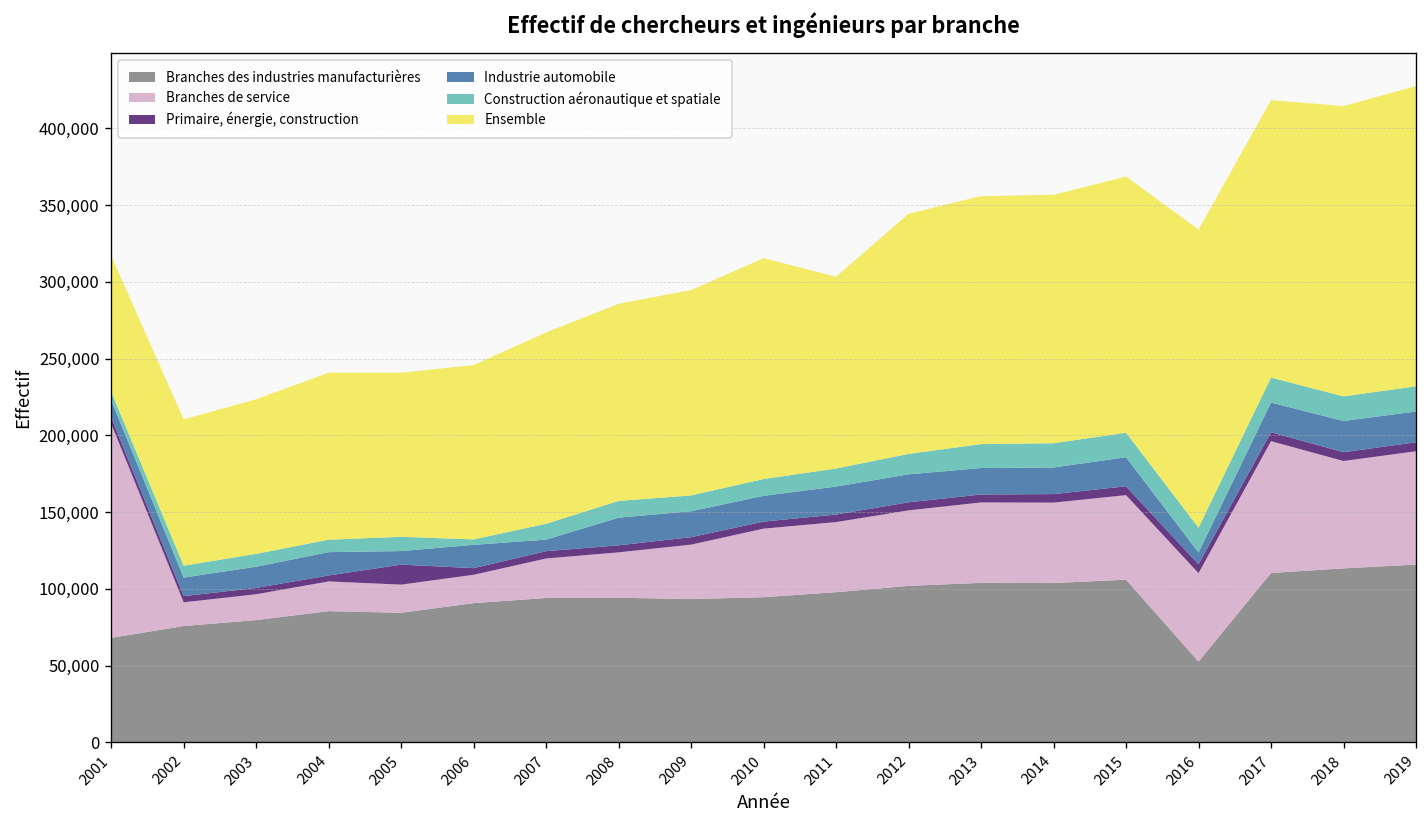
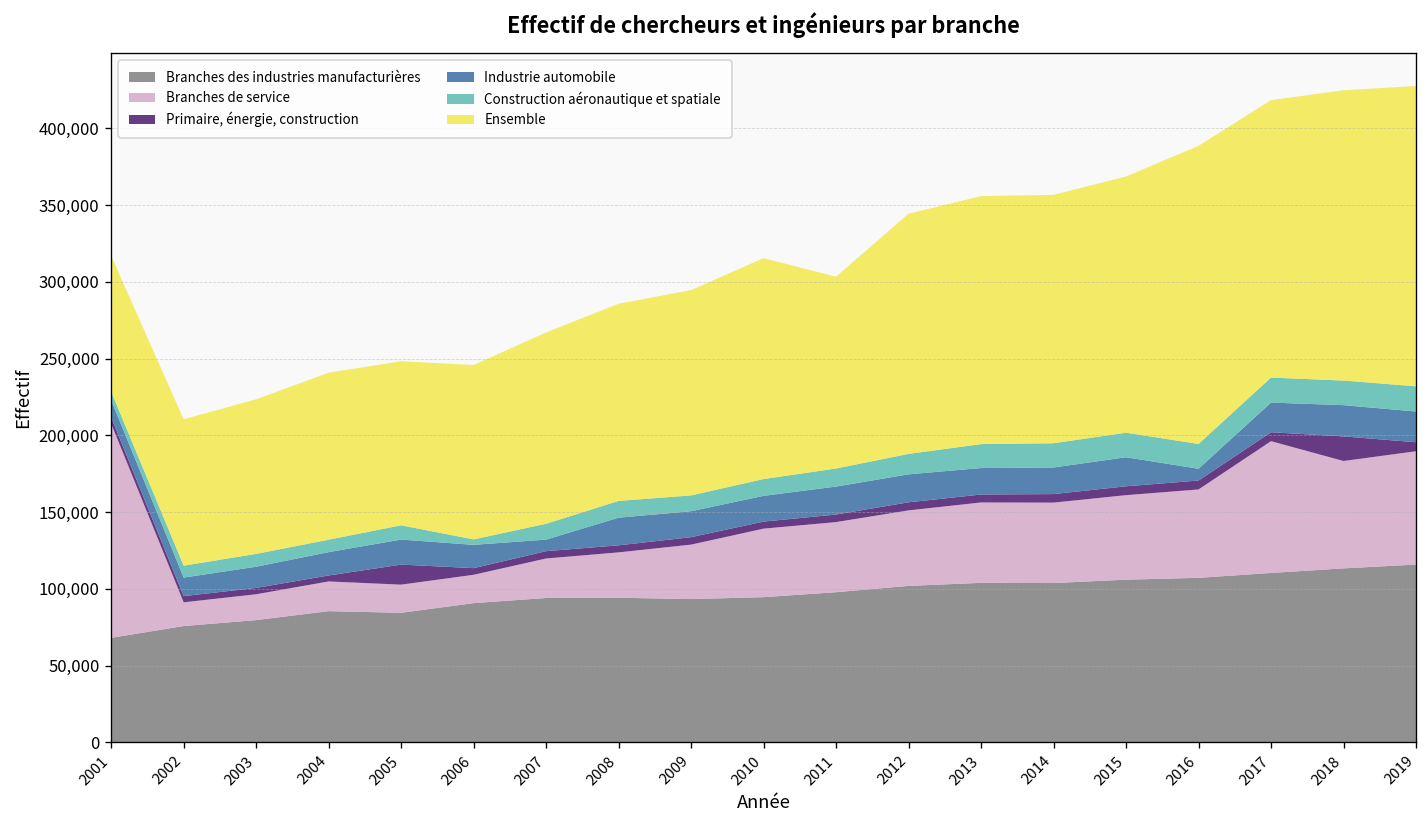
  {
    "Branches des industries manufacturières": {
      "2001": "68,000",
      "2002": "76,000",
      "2003": "80,000",
      "2004": "86,000",
      "2005": "84,000",
      "2006": "91,000",
      "2007": "94,000",
      "2008": "94,000",
      "2009": "93,000",
      "2010": "95,000",
      "2011": "98,000",
      "2012": "102,000",
      "2013": "104,000",
      "2014": "104,000",
      "2015": "106,000",
-     "2016": "53,000",
+     "2016": "107,000",
      "2017": "110,000",
      "2018": "113,000",
      "2019": "116,000"
    },
    "Branches de service": {
      "2001": "139,000",
      "2002": "15,000",
      "2003": "17,000",
      "2004": "19,000",
      "2005": "18,000",
      "2006": "18,000",
      "2007": "26,000",
      "2008": "30,000",
      "2009": "35,000",
      "2010": "45,000",
      "2011": "46,000",
      "2012": "49,000",
      "2013": "52,000",
      "2014": "52,000",
      "2015": "55,000",
      "2016": "58,000",
      "2017": "86,000",
      "2018": "70,000",
      "2019": "74,000"
    },
    "Primaire, énergie, construction": {
      "2001": "4,000",
      "2002": "4,000",
      "2003": "4,000",
      "2004": "4,000",
      "2005": "13,000",
      "2006": "4,000",
      "2007": "5,000",
      "2008": "5,000",
      "2009": "5,000",
      "2010": "5,000",
      "2011": "5,000",
      "2012": "5,000",
      "2013": "5,000",
      "2014": "6,000",
      "2015": "6,000",
      "2016": "6,000",
      "2017": "6,000",
-     "2018": "6,000",
+     "2018": "16,000",
      "2019": "6,000"
    },
    "Industrie automobile": {
      "2001": "11,000",
      "2002": "12,000",
      "2003": "14,000",
      "2004": "15,000",
-     "2005": "9,000",
+     "2005": "16,000",
      "2006": "15,000",
      "2007": "8,000",
      "2008": "18,000",
      "2009": "17,000",
      "2010": "17,000",
      "2011": "18,000",
      "2012": "18,000",
      "2013": "17,000",
      "2014": "17,000",
      "2015": "19,000",
      "2016": "8,000",
      "2017": "19,000",
      "2018": "20,000",
      "2019": "20,000"
    },
    "Construction aéronautique et spatiale": {
      "2001": "6,000",
      "2002": "8,000",
      "2003": "8,000",
      "2004": "8,000",
      "2005": "9,000",
      "2006": "4,000",
      "2007": "10,000",
      "2008": "11,000",
      "2009": "10,000",
      "2010": "11,000",
      "2011": "12,000",
      "2012": "13,000",
      "2013": "16,000",
      "2014": "16,000",
      "2015": "16,000",
      "2016": "16,000",
      "2017": "16,000",
      "2018": "16,000",
      "2019": "16,000"
    },
    "Ensemble": {
      "2001": "88,000",
      "2002": "95,000",
      "2003": "101,000",
      "2004": "109,000",
      "2005": "107,000",
      "2006": "114,000",
      "2007": "125,000",
      "2008": "128,000",
      "2009": "134,000",
      "2010": "144,000",
      "2011": "125,000",
      "2012": "156,000",
      "2013": "161,000",
      "2014": "162,000",
      "2015": "167,000",
      "2016": "194,000",
      "2017": "181,000",
      "2018": "189,000",
      "2019": "196,000"
    }
  }
